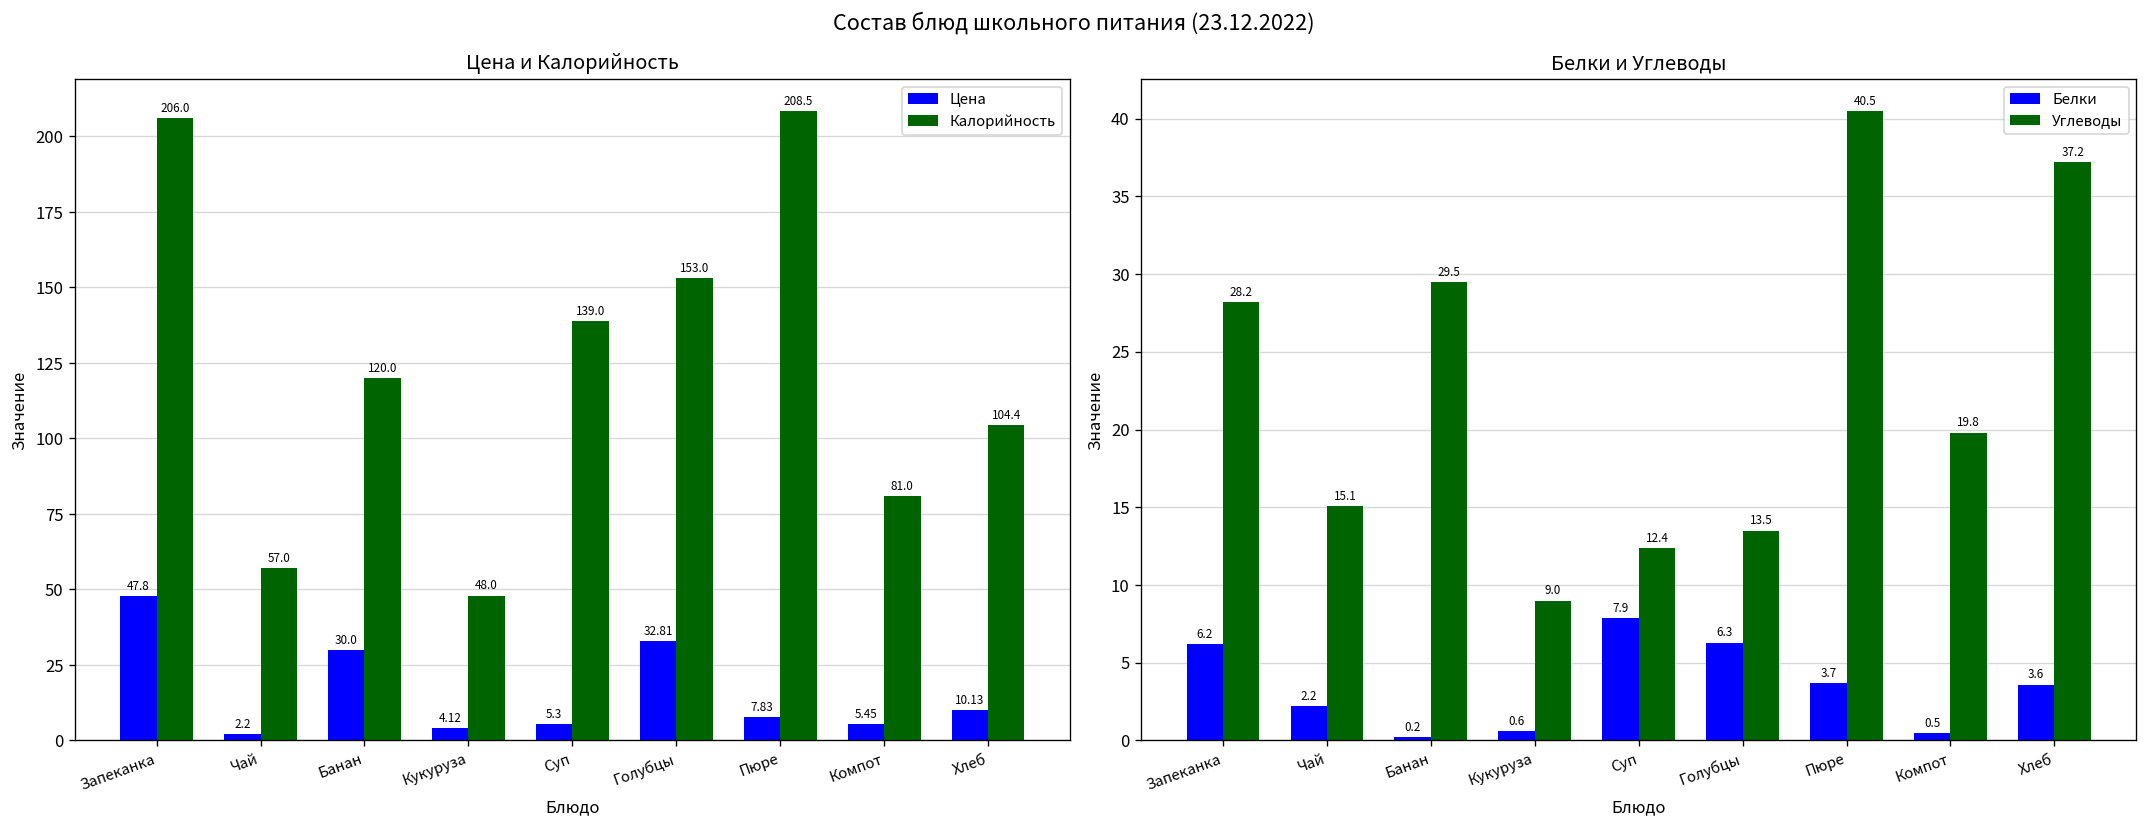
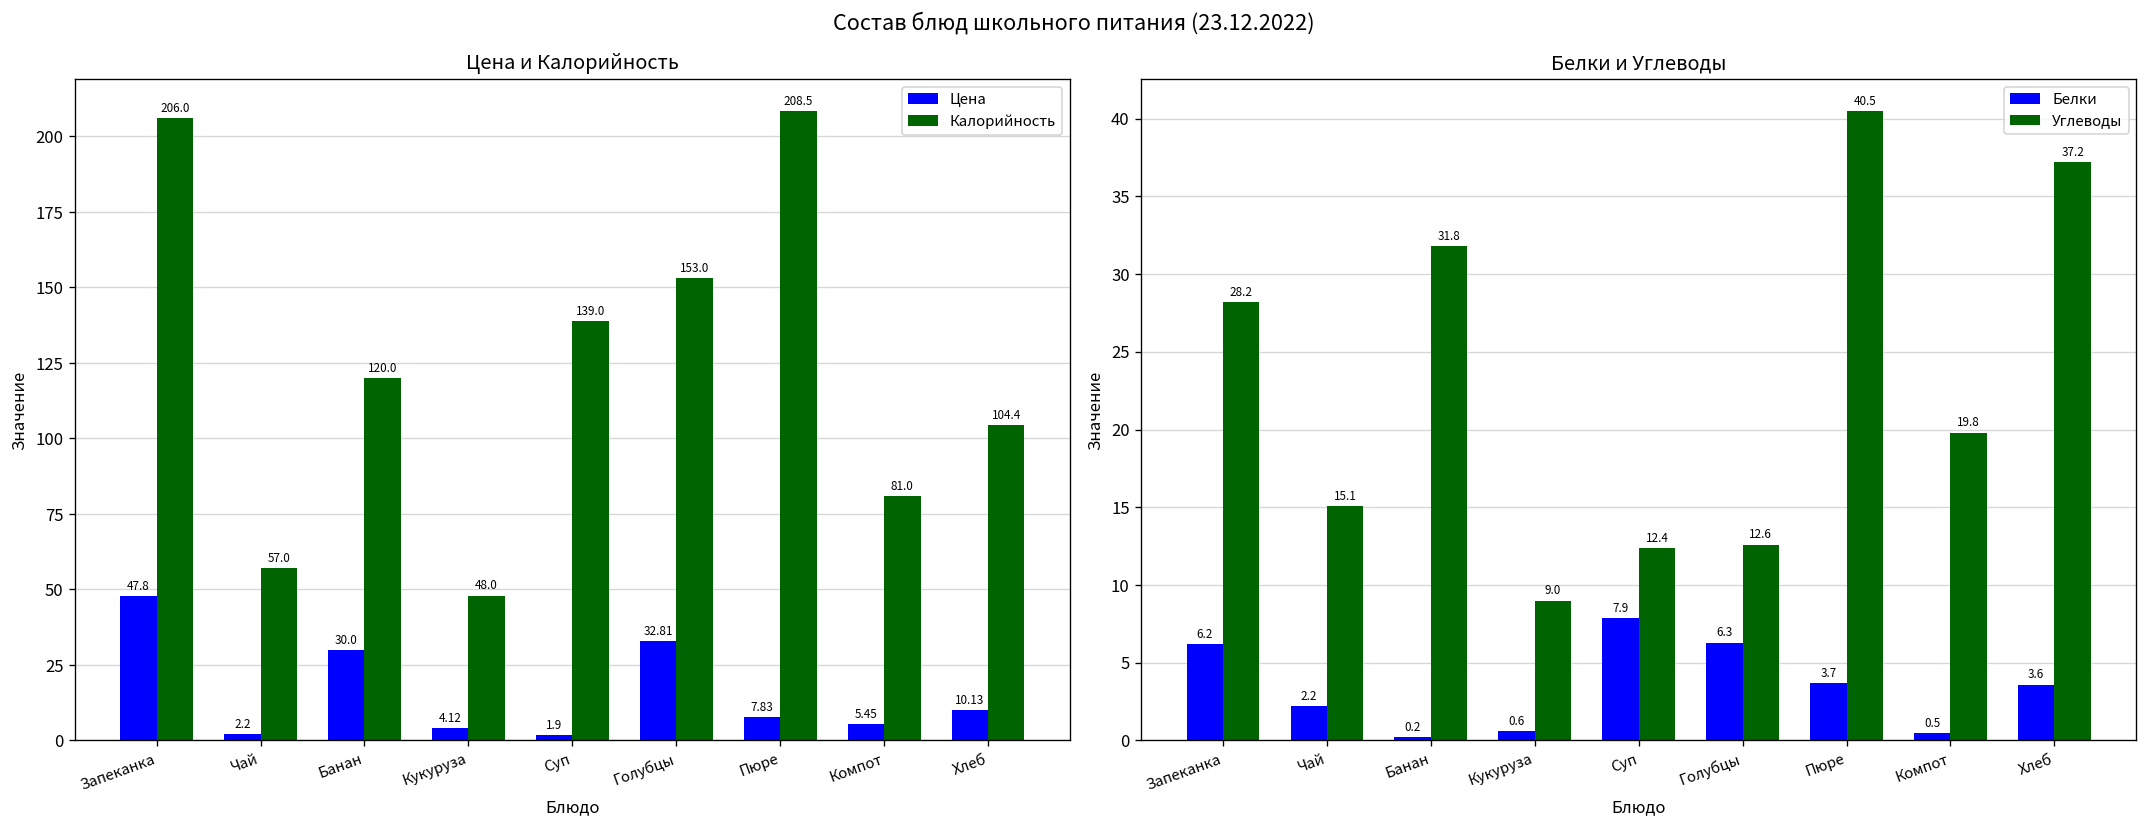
  {
    "Цена и Калорийность": {
      "Цена": {
        "Запеканка": 47.8,
        "Чай": 2.2,
        "Банан": 30.0,
        "Кукуруза": 4.12,
-       "Суп": 5.3,
+       "Суп": 1.9,
        "Голубцы": 32.81,
        "Пюре": 7.83,
        "Компот": 5.45,
        "Хлеб": 10.13
      },
      "Калорийность": {
        "Запеканка": 206.0,
        "Чай": 57.0,
        "Банан": 120.0,
        "Кукуруза": 48.0,
        "Суп": 139.0,
        "Голубцы": 153.0,
        "Пюре": 208.5,
        "Компот": 81.0,
        "Хлеб": 104.4
      }
    },
    "Белки и Углеводы": {
      "Белки": {
        "Запеканка": 6.2,
        "Чай": 2.2,
        "Банан": 0.2,
        "Кукуруза": 0.6,
        "Суп": 7.9,
        "Голубцы": 6.3,
        "Пюре": 3.7,
        "Компот": 0.5,
        "Хлеб": 3.6
      },
      "Углеводы": {
        "Запеканка": 28.2,
        "Чай": 15.1,
-       "Банан": 29.5,
+       "Банан": 31.8,
        "Кукуруза": 9.0,
        "Суп": 12.4,
-       "Голубцы": 13.5,
+       "Голубцы": 12.6,
        "Пюре": 40.5,
        "Компот": 19.8,
        "Хлеб": 37.2
      }
    }
  }
